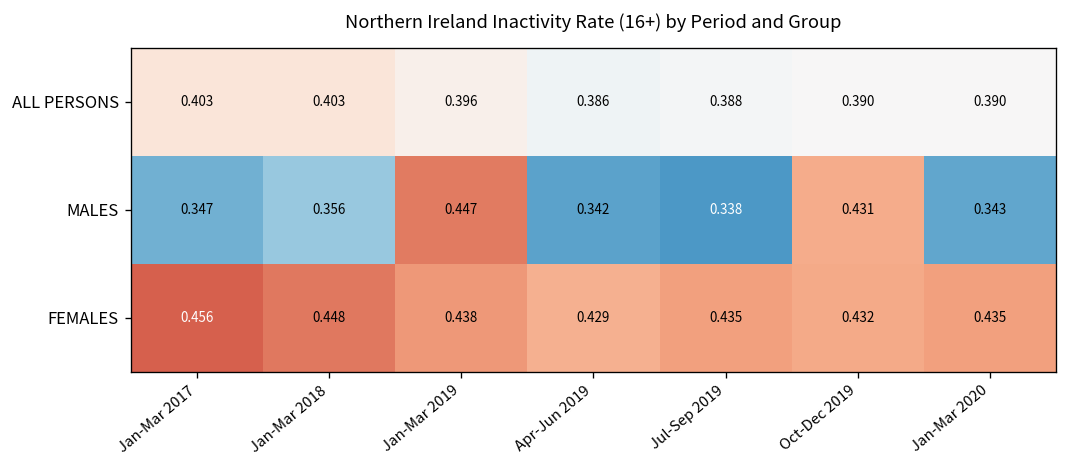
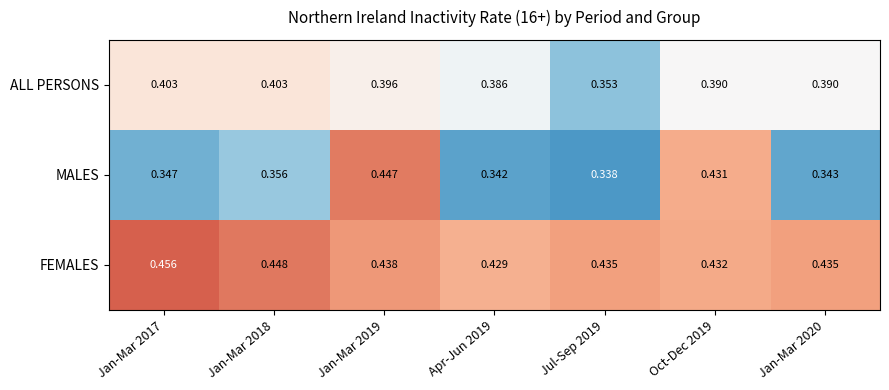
  {
    "ALL PERSONS": {
      "Jan-Mar 2017": 0.403,
      "Jan-Mar 2018": 0.403,
      "Jan-Mar 2019": 0.396,
      "Apr-Jun 2019": 0.386,
-     "Jul-Sep 2019": 0.388,
+     "Jul-Sep 2019": 0.353,
      "Oct-Dec 2019": 0.390,
      "Jan-Mar 2020": 0.390
    },
    "MALES": {
      "Jan-Mar 2017": 0.347,
      "Jan-Mar 2018": 0.356,
      "Jan-Mar 2019": 0.447,
      "Apr-Jun 2019": 0.342,
      "Jul-Sep 2019": 0.338,
      "Oct-Dec 2019": 0.431,
      "Jan-Mar 2020": 0.343
    },
    "FEMALES": {
      "Jan-Mar 2017": 0.456,
      "Jan-Mar 2018": 0.448,
      "Jan-Mar 2019": 0.438,
      "Apr-Jun 2019": 0.429,
      "Jul-Sep 2019": 0.435,
      "Oct-Dec 2019": 0.432,
      "Jan-Mar 2020": 0.435
    }
  }
